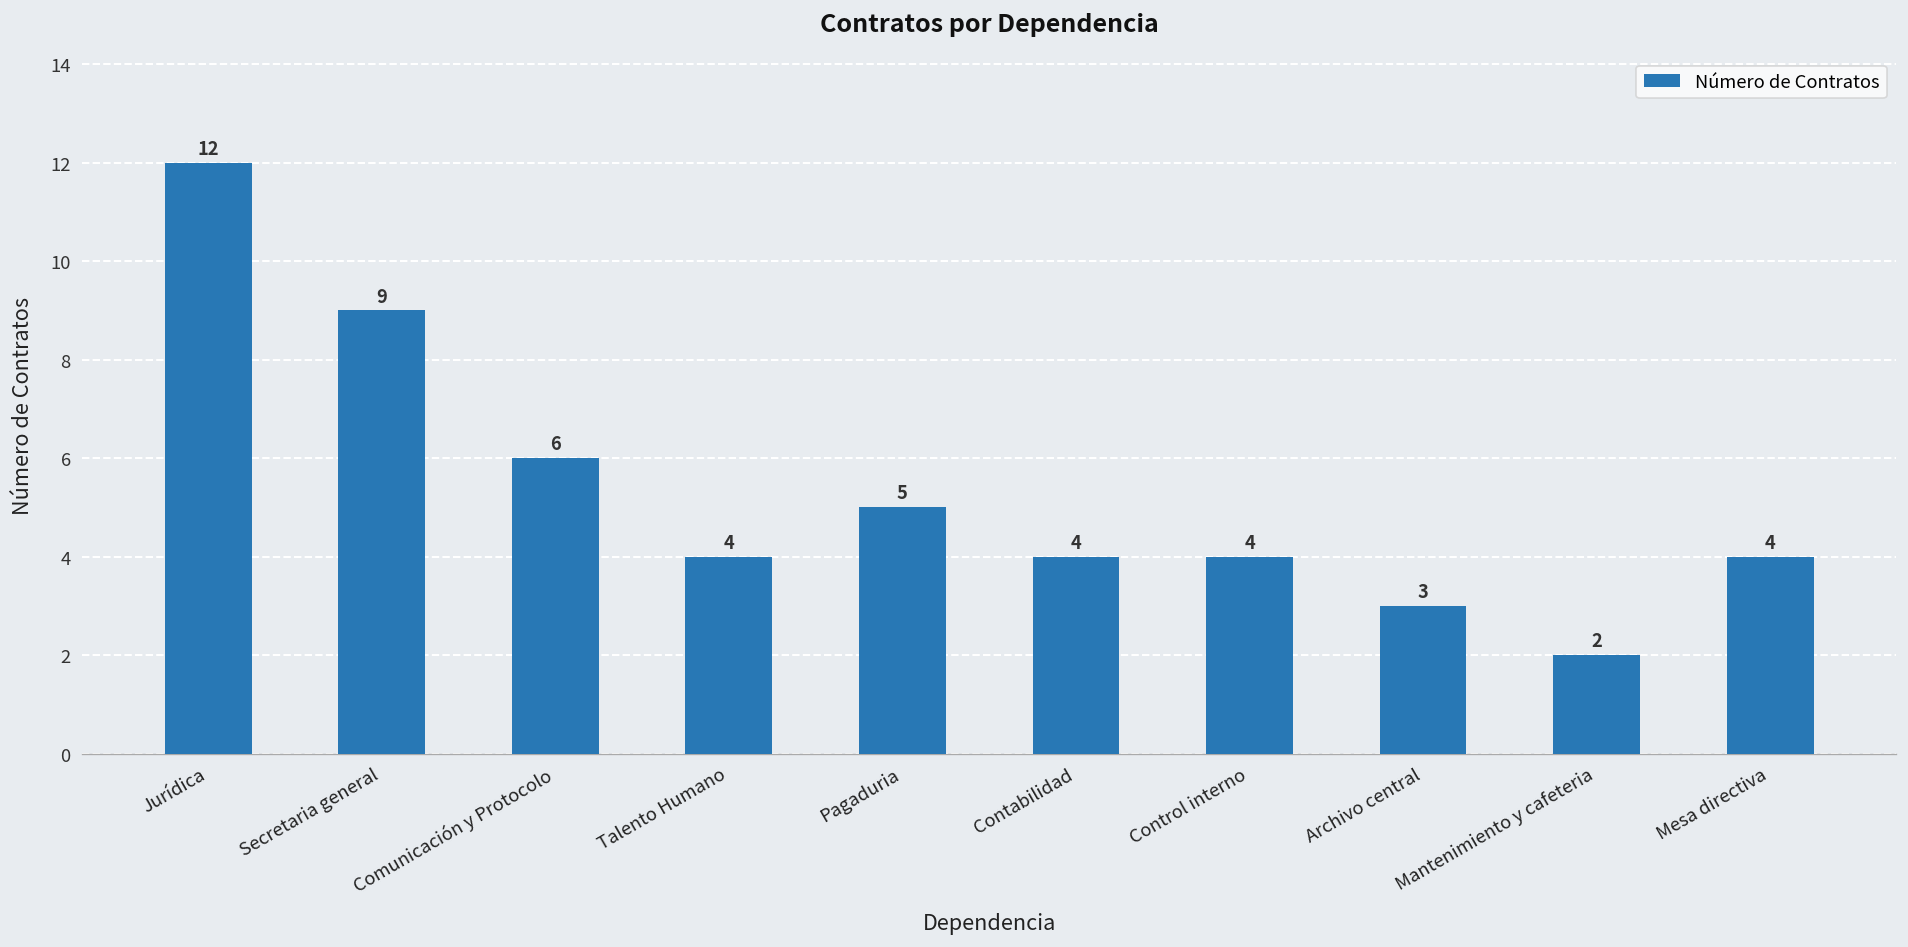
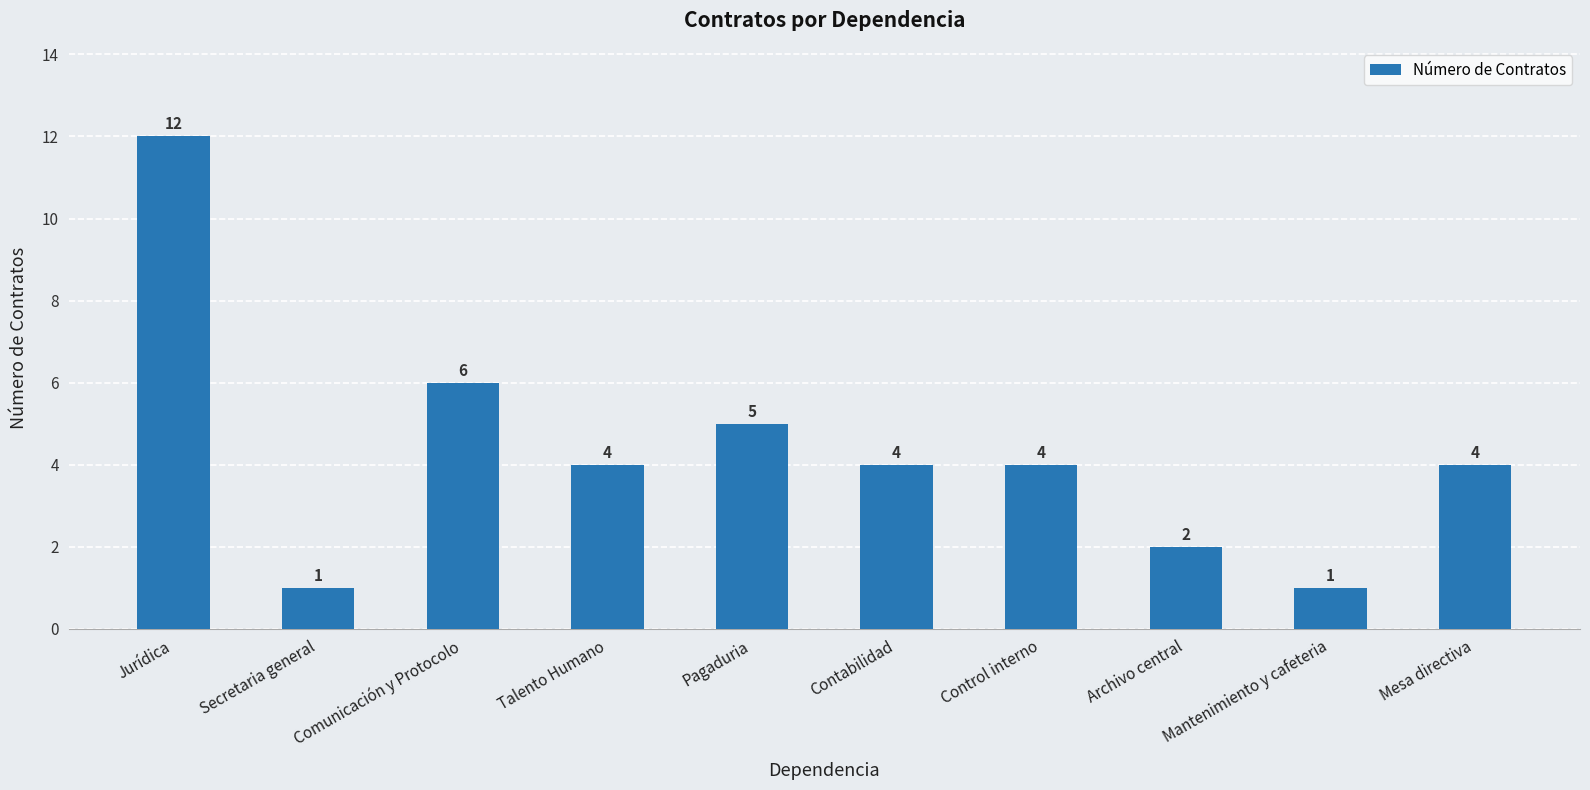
  {
    "Jurídica": 12,
-   "Secretaria general": 9,
+   "Secretaria general": 1,
    "Comunicación y Protocolo": 6,
    "Talento Humano": 4,
    "Pagaduria": 5,
    "Contabilidad": 4,
    "Control interno": 4,
-   "Archivo central": 3,
-   "Mantenimiento y cafeteria": 2,
+   "Archivo central": 2,
+   "Mantenimiento y cafeteria": 1,
    "Mesa directiva": 4
  }
